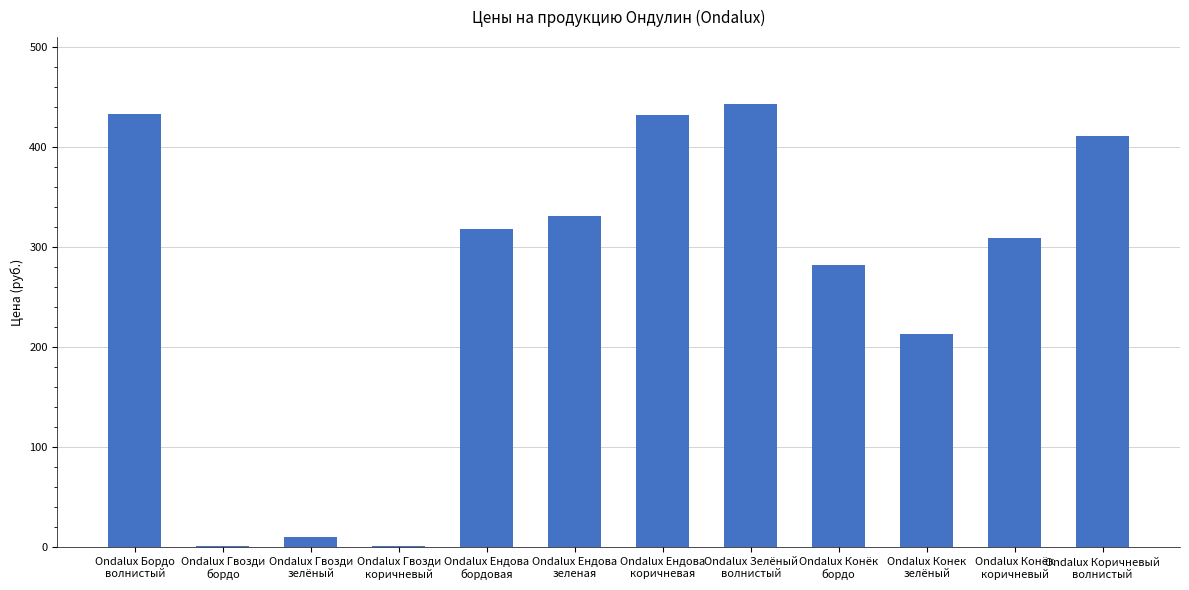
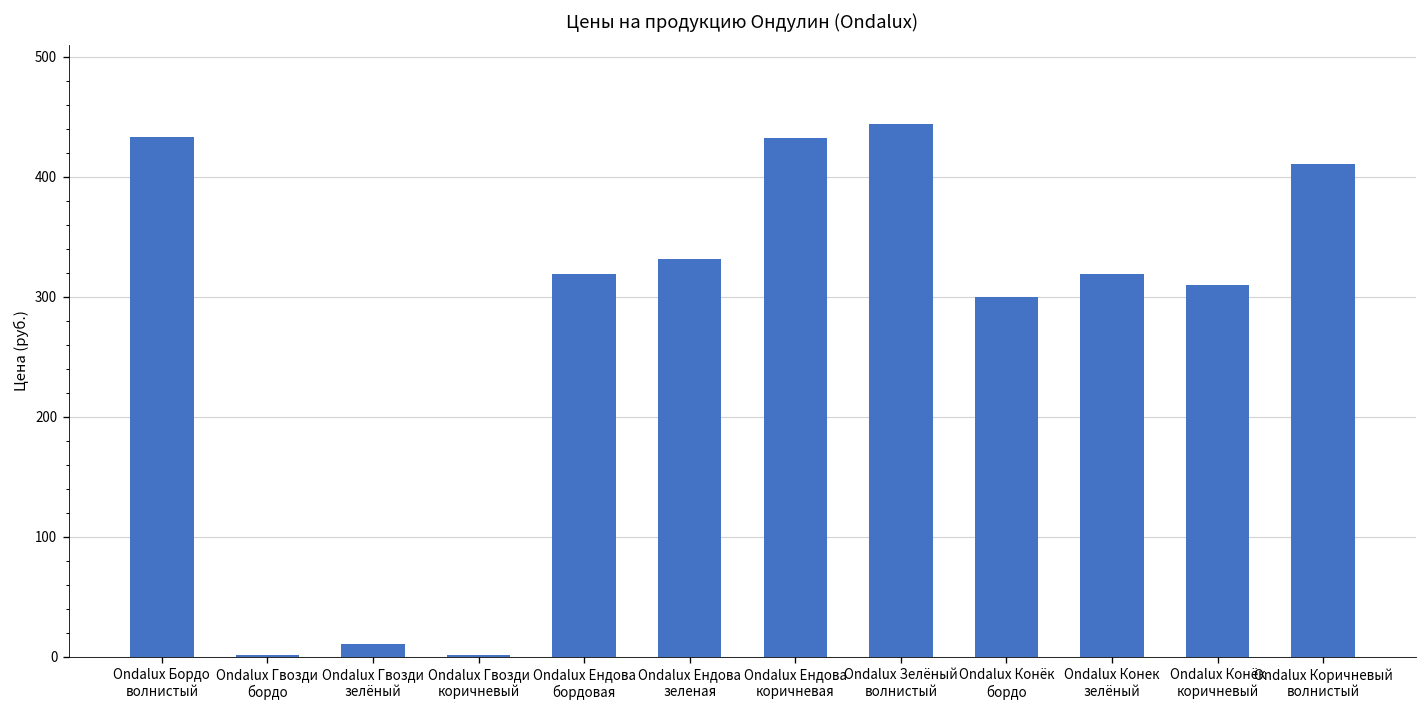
  {
    "Ondalux Бордо волнистый": 433,
    "Ondalux Гвозди зелёный": 10,
    "Ondalux Ендова бордовая": 319,
    "Ondalux Ендова зеленая": 331,
    "Ondalux Ендова коричневая": 432,
    "Ondalux Зелёный волнистый": 444,
-   "Ondalux Конёк бордо": 282,
-   "Ondalux Конек зелёный": 213,
+   "Ondalux Конёк бордо": 299,
+   "Ondalux Конек зелёный": 319,
    "Ondalux Конёк коричневый": 310,
    "Ondalux Коричневый волнистый": 411
  }
